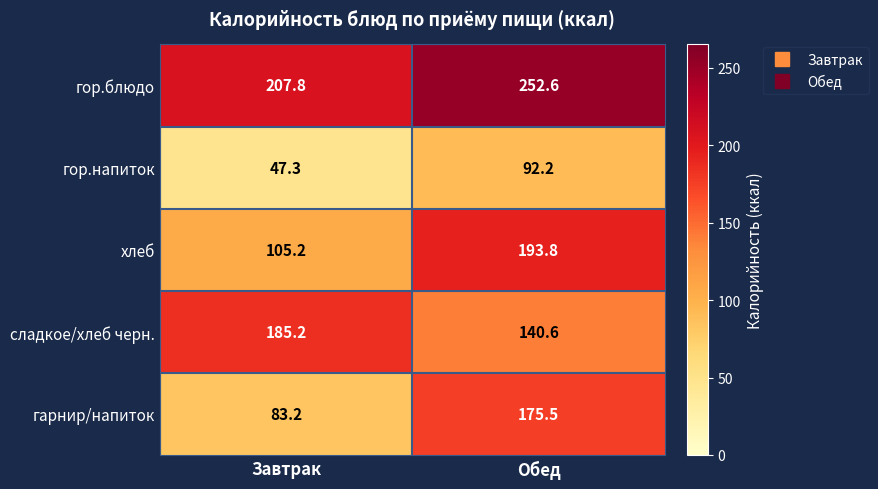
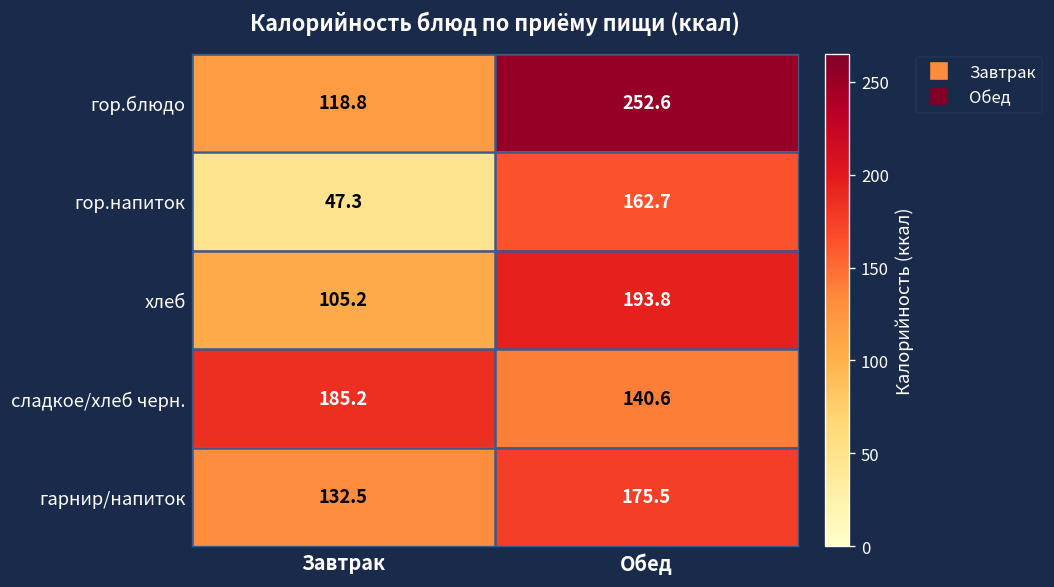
  {
    "гор.блюдо": {
-     "Завтрак": 207.8,
+     "Завтрак": 118.8,
      "Обед": 252.6
    },
    "гор.напиток": {
      "Завтрак": 47.3,
-     "Обед": 92.2
+     "Обед": 162.7
    },
    "хлеб": {
      "Завтрак": 105.2,
      "Обед": 193.8
    },
    "сладкое/хлеб черн.": {
      "Завтрак": 185.2,
      "Обед": 140.6
    },
    "гарнир/напиток": {
-     "Завтрак": 83.2,
+     "Завтрак": 132.5,
      "Обед": 175.5
    }
  }
